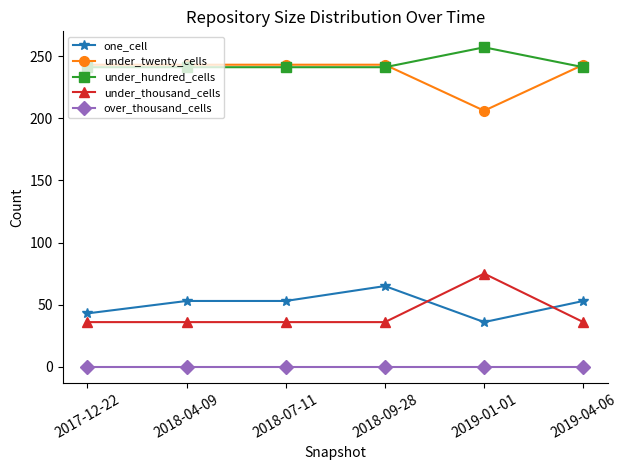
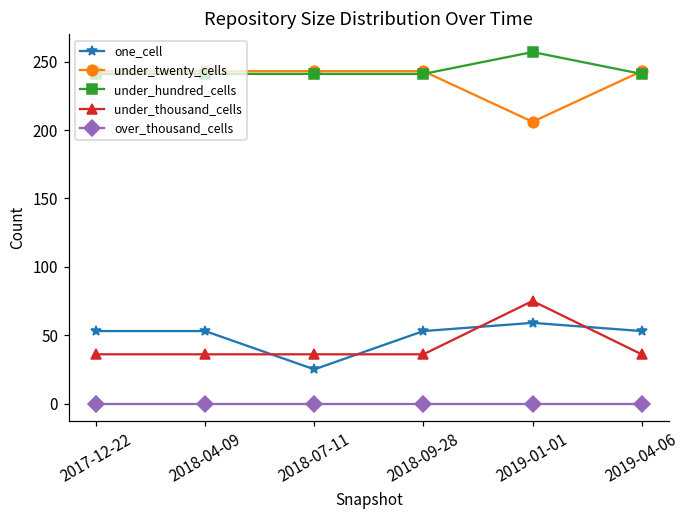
  {
    "one_cell": {
-     "2017-12-22": 43,
+     "2017-12-22": 53,
      "2018-04-09": 53,
-     "2018-07-11": 53,
-     "2018-09-28": 65,
-     "2019-01-01": 36,
+     "2018-07-11": 25,
+     "2018-09-28": 53,
+     "2019-01-01": 59,
      "2019-04-06": 53
    },
    "under_twenty_cells": {
      "2019-01-01": 206
    },
    "under_hundred_cells": {
      "2019-01-01": 257
    },
    "under_thousand_cells": {
      "2017-12-22": 36,
      "2018-04-09": 36,
      "2018-07-11": 36,
      "2018-09-28": 36,
      "2019-01-01": 75,
      "2019-04-06": 36
    },
    "over_thousand_cells": {
      "2017-12-22": 0,
      "2018-04-09": 0,
      "2018-07-11": 0,
      "2018-09-28": 0,
      "2019-01-01": 0,
      "2019-04-06": 0
    }
  }
